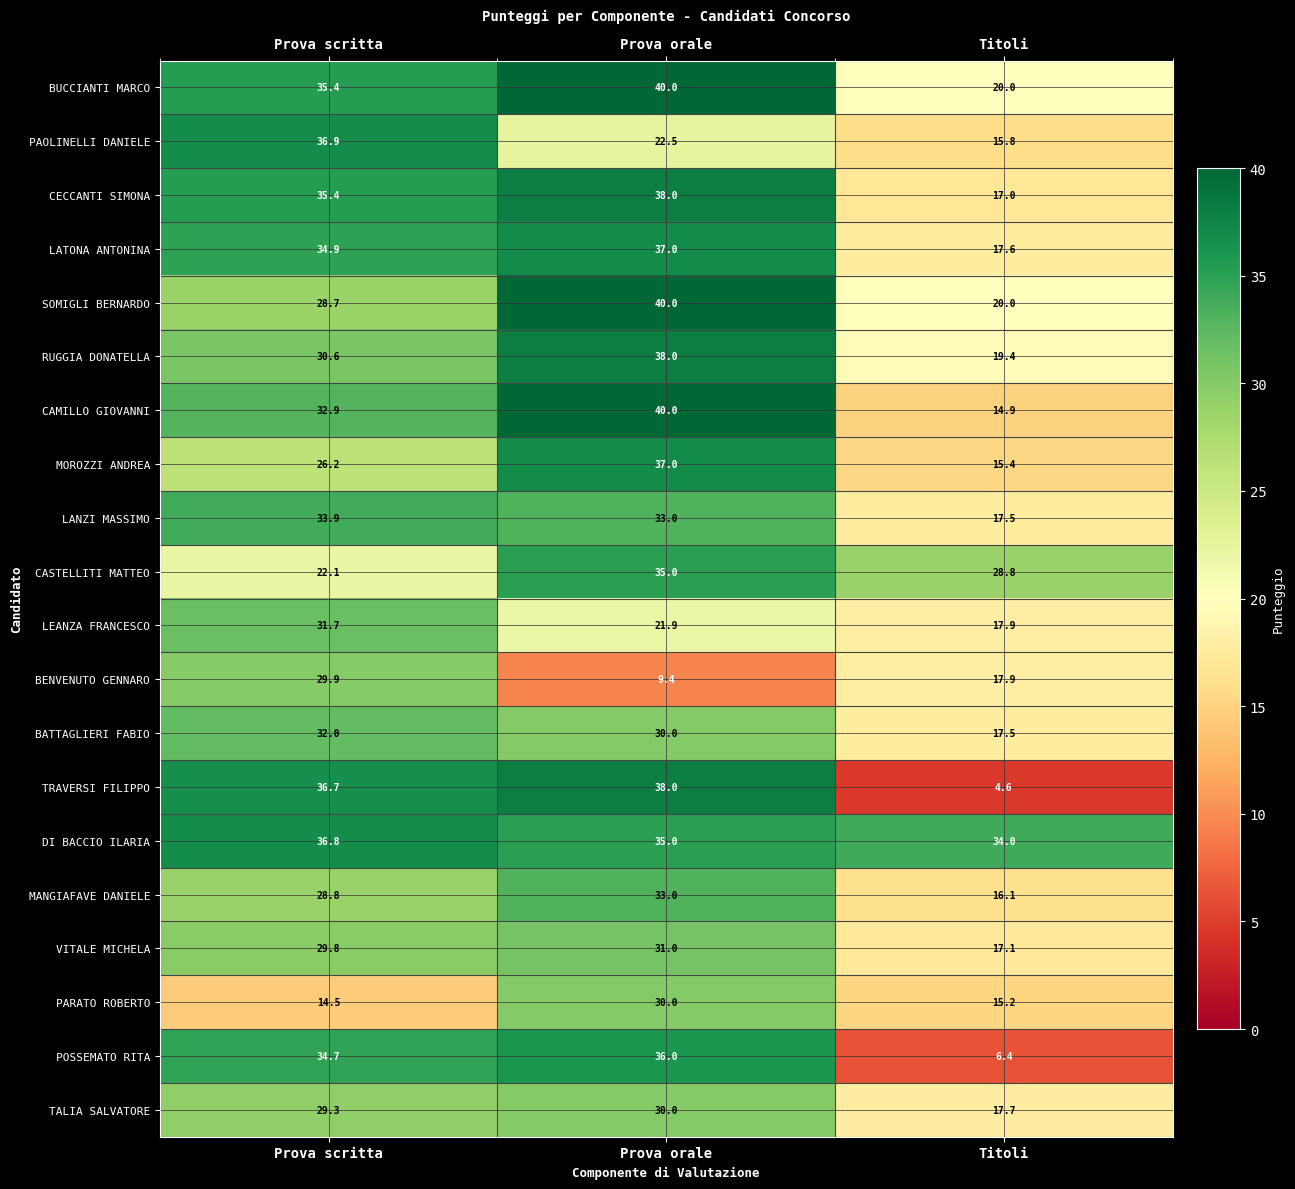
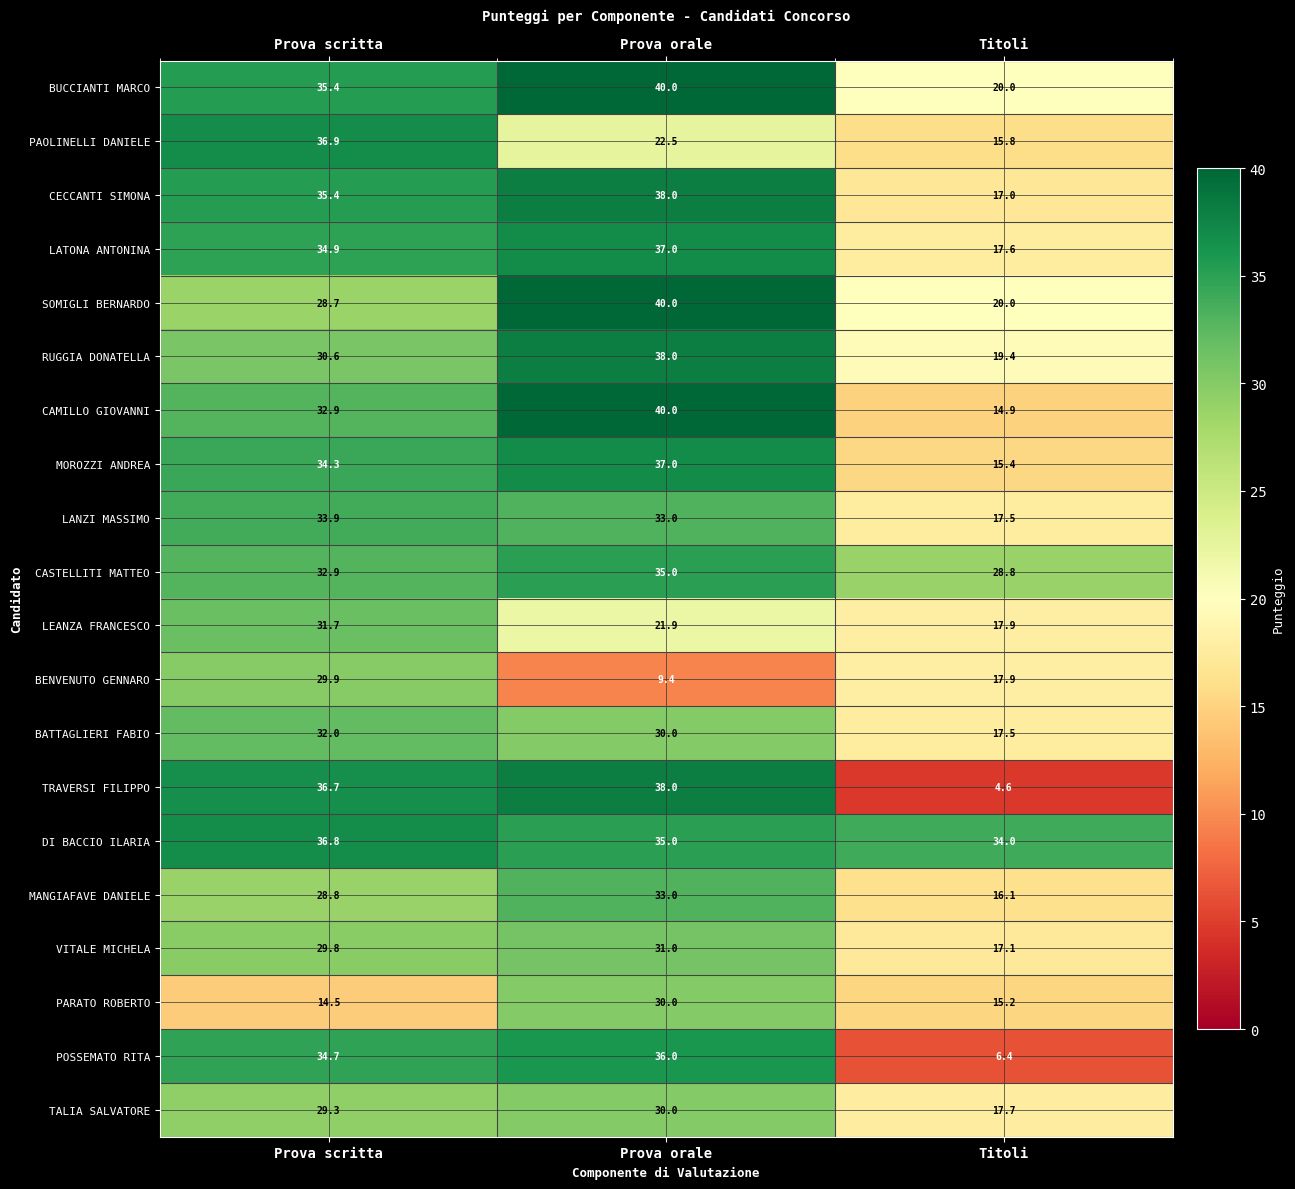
  {
    "BUCCIANTI MARCO": {
      "Prova scritta": 35.4,
      "Prova orale": 40.0,
      "Titoli": 20.0
    },
    "PAOLINELLI DANIELE": {
      "Prova scritta": 36.9,
      "Prova orale": 22.5,
      "Titoli": 15.8
    },
    "CECCANTI SIMONA": {
      "Prova scritta": 35.4,
      "Prova orale": 38.0,
      "Titoli": 17.0
    },
    "LATONA ANTONINA": {
      "Prova scritta": 34.9,
      "Prova orale": 37.0,
      "Titoli": 17.6
    },
    "SOMIGLI BERNARDO": {
      "Prova scritta": 28.7,
      "Prova orale": 40.0,
      "Titoli": 20.0
    },
    "RUGGIA DONATELLA": {
      "Prova scritta": 30.6,
      "Prova orale": 38.0,
      "Titoli": 19.4
    },
    "CAMILLO GIOVANNI": {
      "Prova scritta": 32.9,
      "Prova orale": 40.0,
      "Titoli": 14.9
    },
    "MOROZZI ANDREA": {
-     "Prova scritta": 26.2,
+     "Prova scritta": 34.3,
      "Prova orale": 37.0,
      "Titoli": 15.4
    },
    "LANZI MASSIMO": {
      "Prova scritta": 33.9,
      "Prova orale": 33.0,
      "Titoli": 17.5
    },
    "CASTELLITI MATTEO": {
-     "Prova scritta": 22.1,
+     "Prova scritta": 32.9,
      "Prova orale": 35.0,
      "Titoli": 28.8
    },
    "LEANZA FRANCESCO": {
      "Prova scritta": 31.7,
      "Prova orale": 21.9,
      "Titoli": 17.9
    },
    "BENVENUTO GENNARO": {
      "Prova scritta": 29.9,
      "Prova orale": 9.4,
      "Titoli": 17.9
    },
    "BATTAGLIERI FABIO": {
      "Prova scritta": 32.0,
      "Prova orale": 30.0,
      "Titoli": 17.5
    },
    "TRAVERSI FILIPPO": {
      "Prova scritta": 36.7,
      "Prova orale": 38.0,
      "Titoli": 4.6
    },
    "DI BACCIO ILARIA": {
      "Prova scritta": 36.8,
      "Prova orale": 35.0,
      "Titoli": 34.0
    },
    "MANGIAFAVE DANIELE": {
      "Prova scritta": 28.8,
      "Prova orale": 33.0,
      "Titoli": 16.1
    },
    "VITALE MICHELA": {
      "Prova scritta": 29.8,
      "Prova orale": 31.0,
      "Titoli": 17.1
    },
    "PARATO ROBERTO": {
      "Prova scritta": 14.5,
      "Prova orale": 30.0,
      "Titoli": 15.2
    },
    "POSSEMATO RITA": {
      "Prova scritta": 34.7,
      "Prova orale": 36.0,
      "Titoli": 6.4
    },
    "TALIA SALVATORE": {
      "Prova scritta": 29.3,
      "Prova orale": 30.0,
      "Titoli": 17.7
    }
  }
